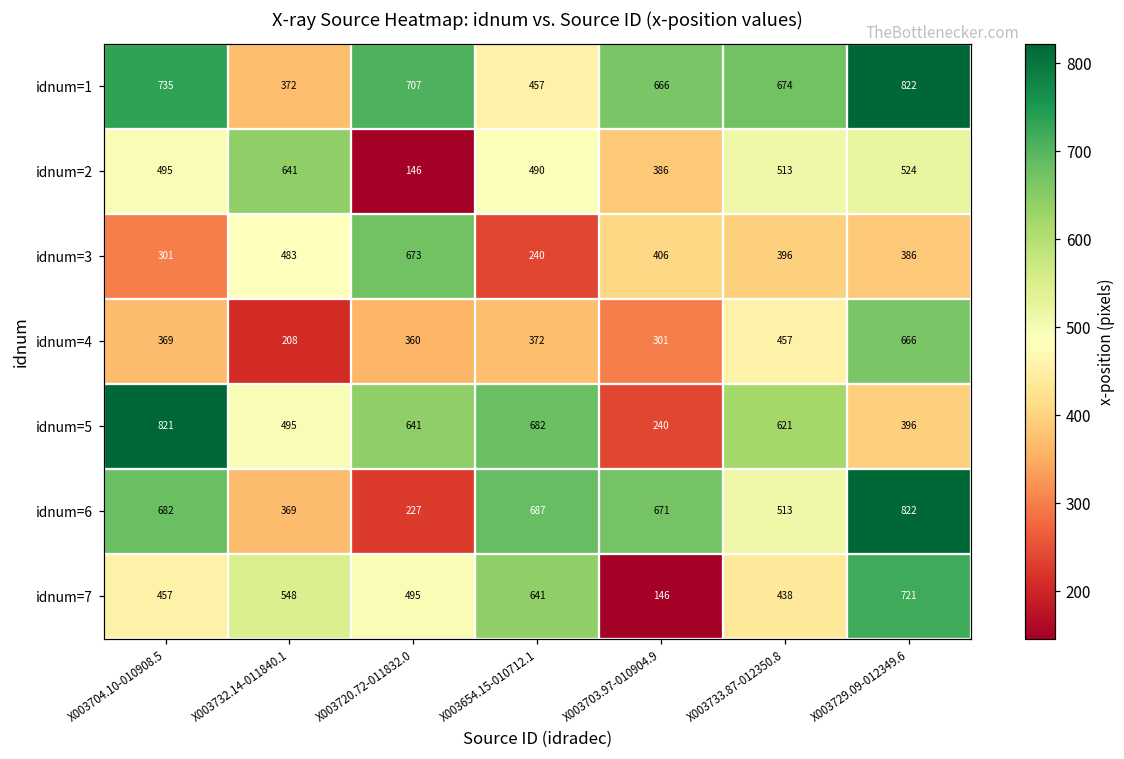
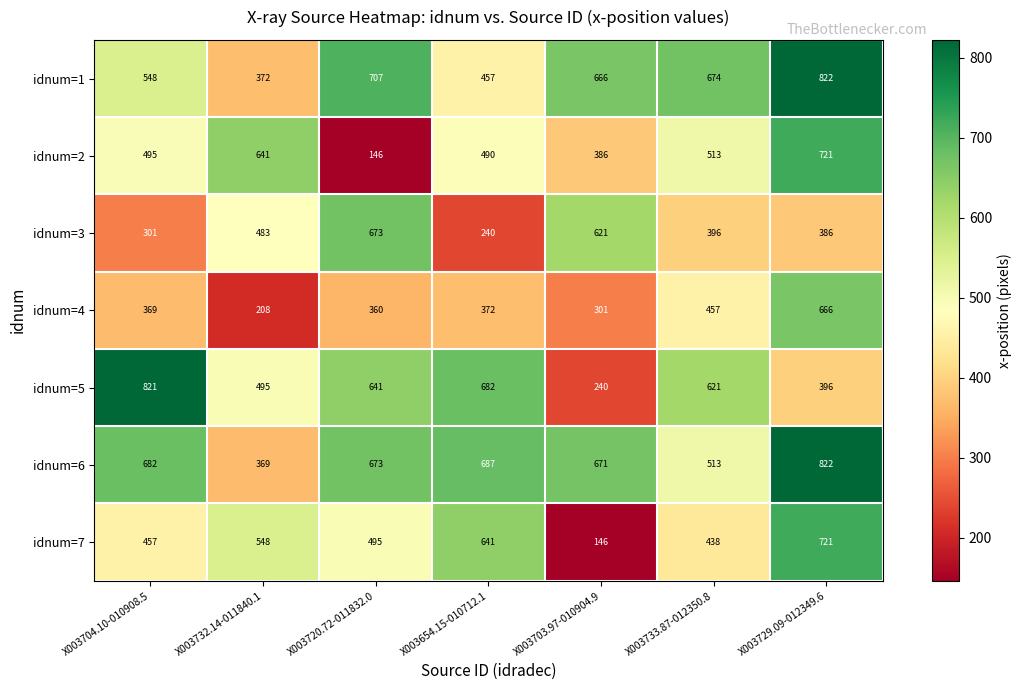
  {
    "idnum=1": {
-     "X003704.10-010908.5": 735,
+     "X003704.10-010908.5": 548,
      "X003732.14-011840.1": 372,
      "X003720.72-011832.0": 707,
      "X003654.15-010712.1": 457,
      "X003703.97-010904.9": 666,
      "X003733.87-012350.8": 674,
      "X003729.09-012349.6": 822
    },
    "idnum=2": {
      "X003704.10-010908.5": 495,
      "X003732.14-011840.1": 641,
      "X003720.72-011832.0": 146,
      "X003654.15-010712.1": 490,
      "X003703.97-010904.9": 386,
      "X003733.87-012350.8": 513,
-     "X003729.09-012349.6": 524
+     "X003729.09-012349.6": 721
    },
    "idnum=3": {
      "X003704.10-010908.5": 301,
      "X003732.14-011840.1": 483,
      "X003720.72-011832.0": 673,
      "X003654.15-010712.1": 240,
-     "X003703.97-010904.9": 406,
+     "X003703.97-010904.9": 621,
      "X003733.87-012350.8": 396,
      "X003729.09-012349.6": 386
    },
    "idnum=4": {
      "X003704.10-010908.5": 369,
      "X003732.14-011840.1": 208,
      "X003720.72-011832.0": 360,
      "X003654.15-010712.1": 372,
      "X003703.97-010904.9": 301,
      "X003733.87-012350.8": 457,
      "X003729.09-012349.6": 666
    },
    "idnum=5": {
      "X003704.10-010908.5": 821,
      "X003732.14-011840.1": 495,
      "X003720.72-011832.0": 641,
      "X003654.15-010712.1": 682,
      "X003703.97-010904.9": 240,
      "X003733.87-012350.8": 621,
      "X003729.09-012349.6": 396
    },
    "idnum=6": {
      "X003704.10-010908.5": 682,
      "X003732.14-011840.1": 369,
-     "X003720.72-011832.0": 227,
+     "X003720.72-011832.0": 673,
      "X003654.15-010712.1": 687,
      "X003703.97-010904.9": 671,
      "X003733.87-012350.8": 513,
      "X003729.09-012349.6": 822
    },
    "idnum=7": {
      "X003704.10-010908.5": 457,
      "X003732.14-011840.1": 548,
      "X003720.72-011832.0": 495,
      "X003654.15-010712.1": 641,
      "X003703.97-010904.9": 146,
      "X003733.87-012350.8": 438,
      "X003729.09-012349.6": 721
    }
  }
